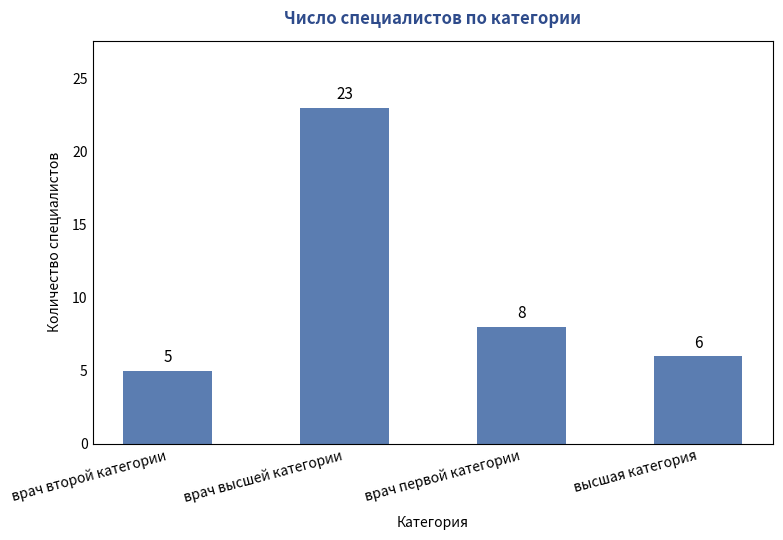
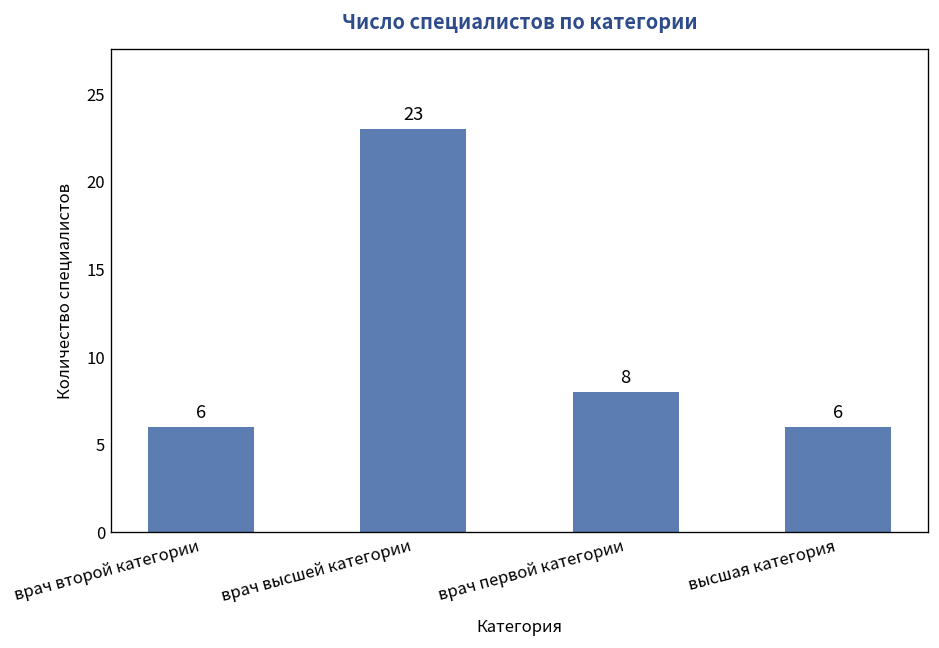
  {
-   "врач второй категории": 5,
+   "врач второй категории": 6,
    "врач высшей категории": 23,
    "врач первой категории": 8,
    "высшая категория": 6
  }
